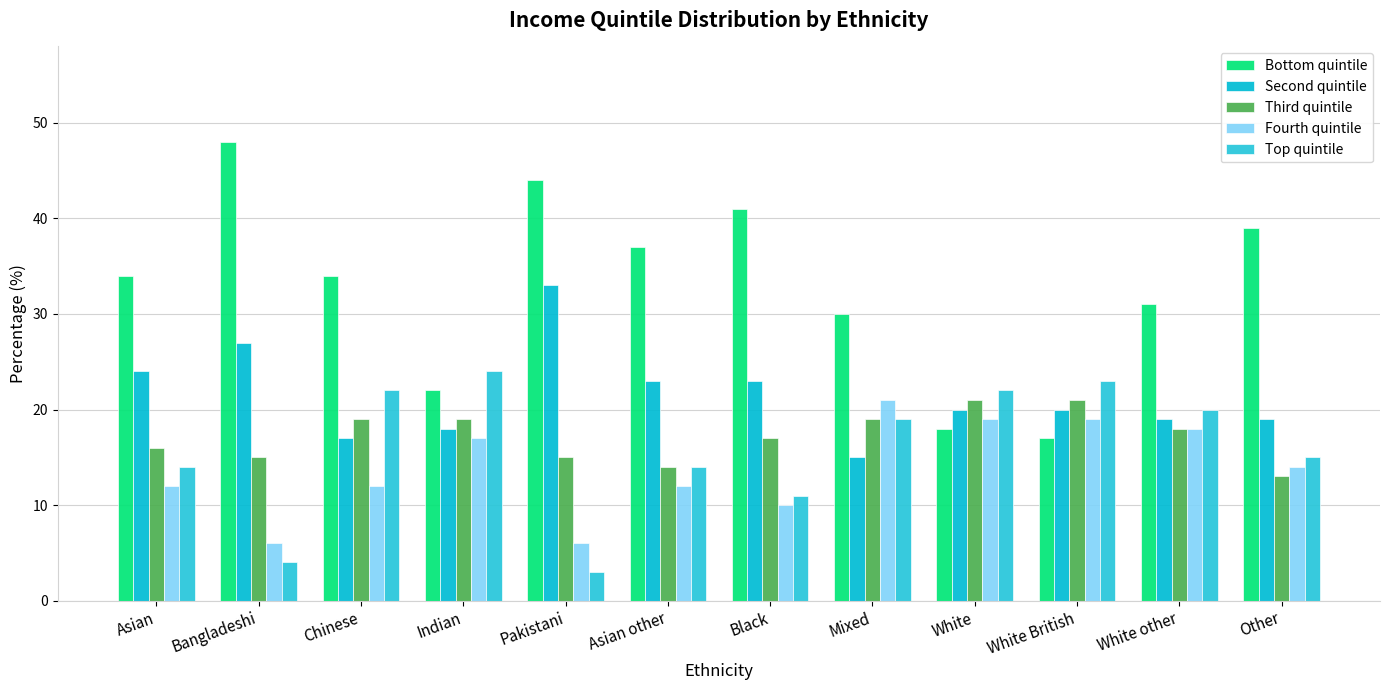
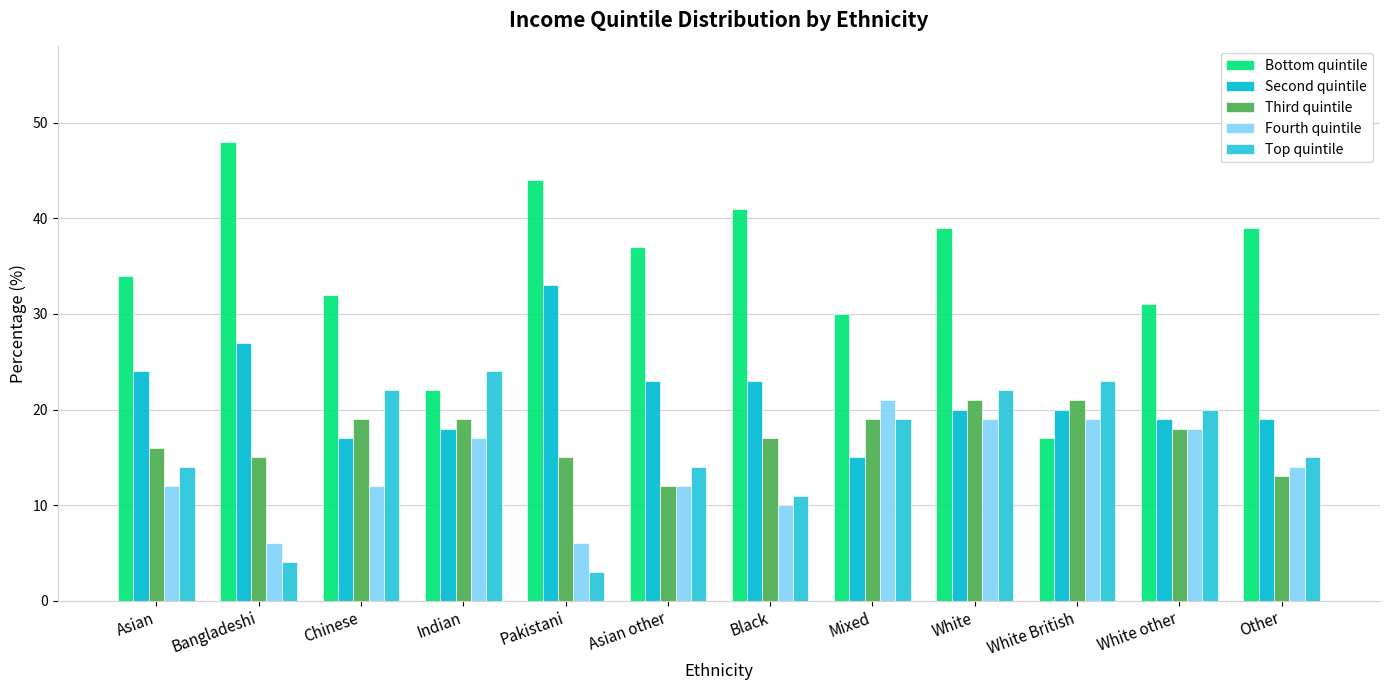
  {
    "Bottom quintile": {
      "Asian": 34,
      "Bangladeshi": 48,
-     "Chinese": 34,
+     "Chinese": 32,
      "Indian": 22,
      "Pakistani": 44,
      "Asian other": 37,
      "Black": 41,
      "Mixed": 30,
-     "White": 18,
+     "White": 39,
      "White British": 17,
      "White other": 31,
      "Other": 39
    },
    "Third quintile": {
      "Asian": 16,
      "Bangladeshi": 15,
      "Chinese": 19,
      "Indian": 19,
      "Pakistani": 15,
-     "Asian other": 14,
+     "Asian other": 12,
      "Black": 17,
      "Mixed": 19,
      "White": 21,
      "White British": 21,
      "White other": 18,
      "Other": 13
    },
    "Fourth quintile": {
      "Asian": 12,
      "Bangladeshi": 6,
      "Chinese": 12,
      "Indian": 17,
      "Pakistani": 6,
      "Asian other": 12,
      "Black": 10,
      "Mixed": 21,
      "White": 19,
      "White British": 19,
      "White other": 18,
      "Other": 14
    }
  }
